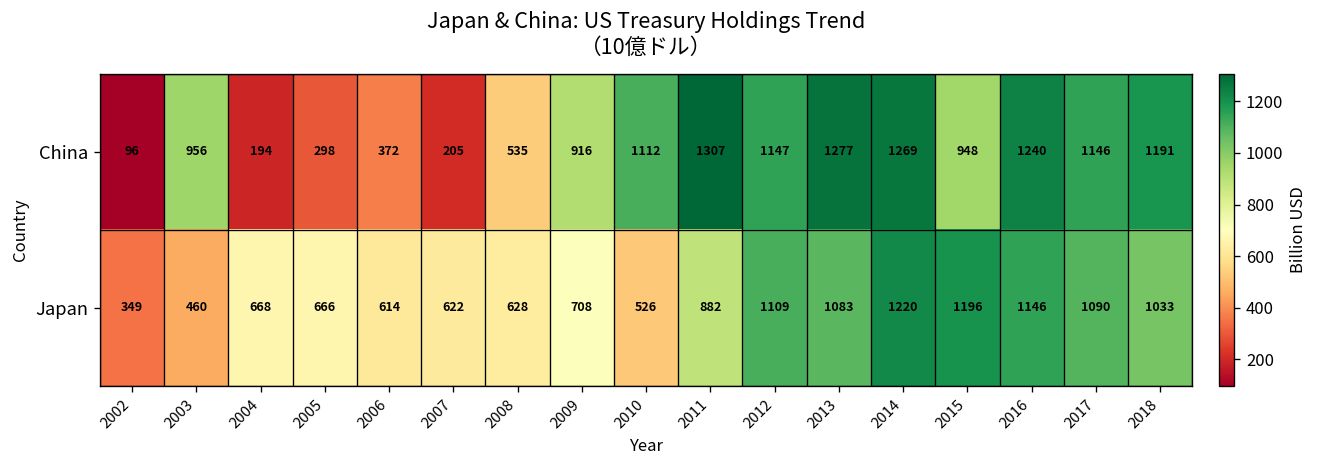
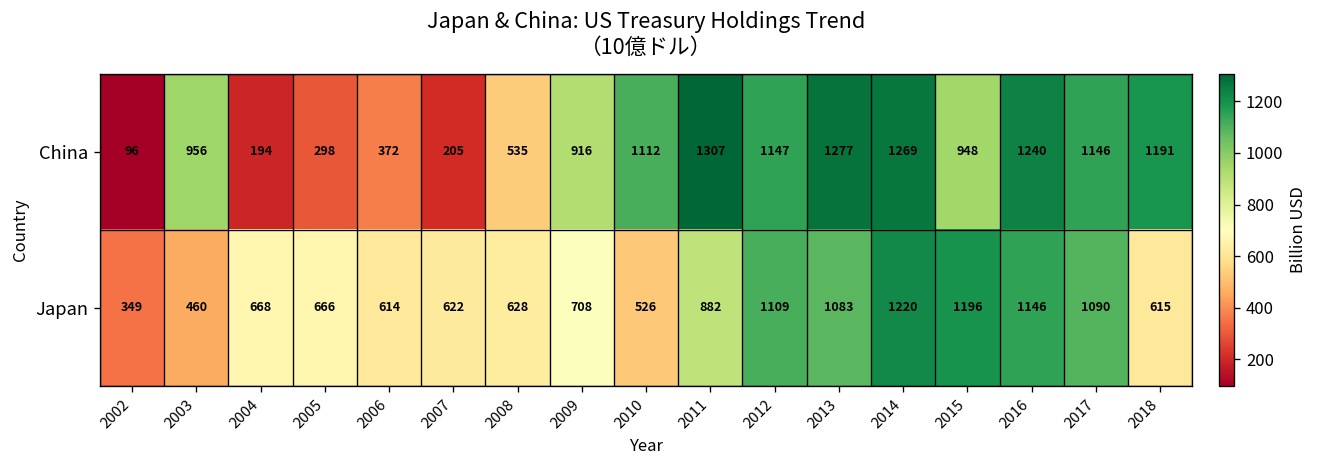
  {
    "China": {
      "2002": 96,
      "2003": 956,
      "2004": 194,
      "2005": 298,
      "2006": 372,
      "2007": 205,
      "2008": 535,
      "2009": 916,
      "2010": 1112,
      "2011": 1307,
      "2012": 1147,
      "2013": 1277,
      "2014": 1269,
      "2015": 948,
      "2016": 1240,
      "2017": 1146,
      "2018": 1191
    },
    "Japan": {
      "2002": 349,
      "2003": 460,
      "2004": 668,
      "2005": 666,
      "2006": 614,
      "2007": 622,
      "2008": 628,
      "2009": 708,
      "2010": 526,
      "2011": 882,
      "2012": 1109,
      "2013": 1083,
      "2014": 1220,
      "2015": 1196,
      "2016": 1146,
      "2017": 1090,
-     "2018": 1033
+     "2018": 615
    }
  }
